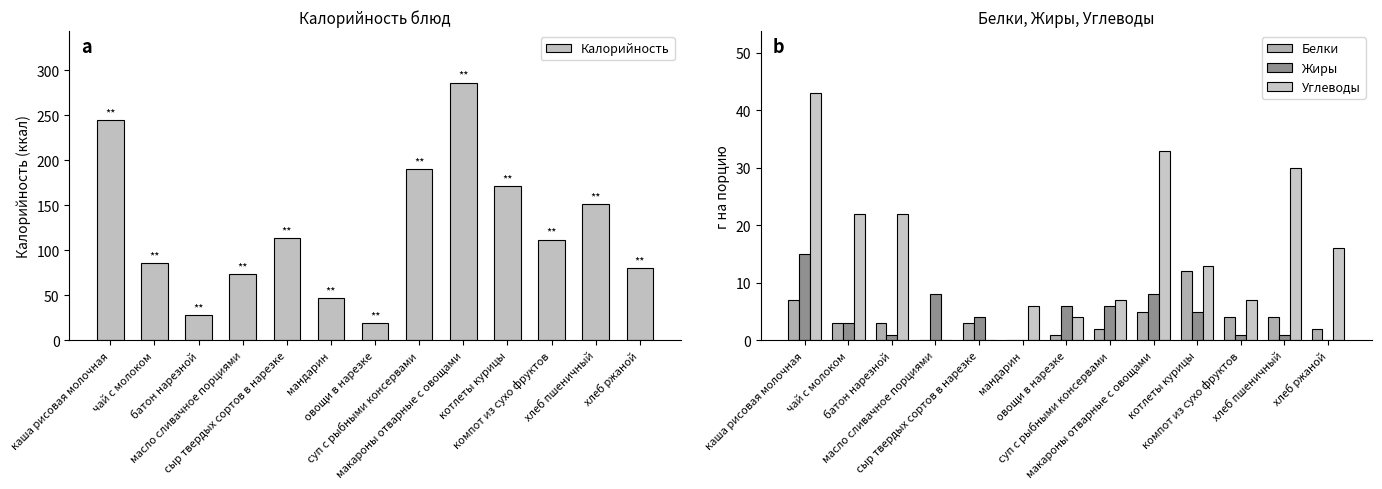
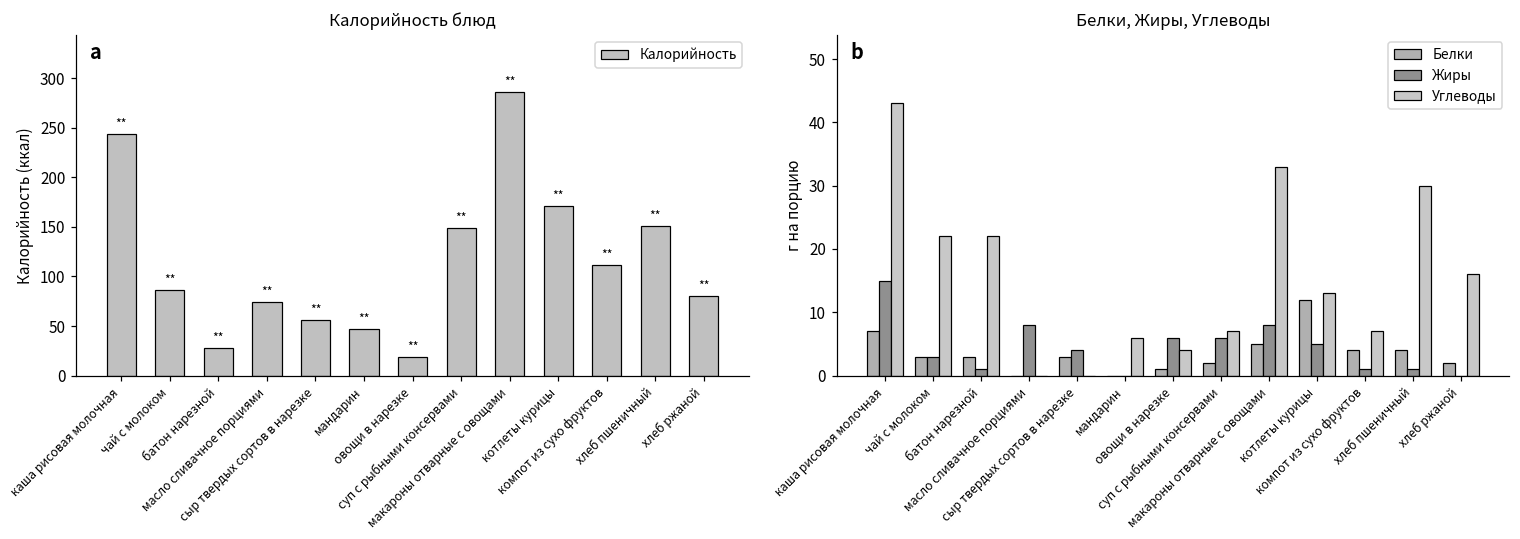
  {
    "Калорийность блюд": {
      "каша рисовая молочная": 240,
      "чай с молоком": 90,
      "батон нарезной": 30,
      "масло сливачное порциями": 70,
-     "сыр твердых сортов в нарезке": 110,
+     "сыр твердых сортов в нарезке": 60,
      "мандарин": 50,
      "овощи в нарезке": 20,
-     "суп с рыбными консервами": 190,
+     "суп с рыбными консервами": 150,
      "макароны отварные с овощами": 290,
      "котлеты курицы": 170,
      "компот из сухо фруктов": 110,
      "хлеб пшеничный": 150,
      "хлеб ржаной": 80
    }
  }
